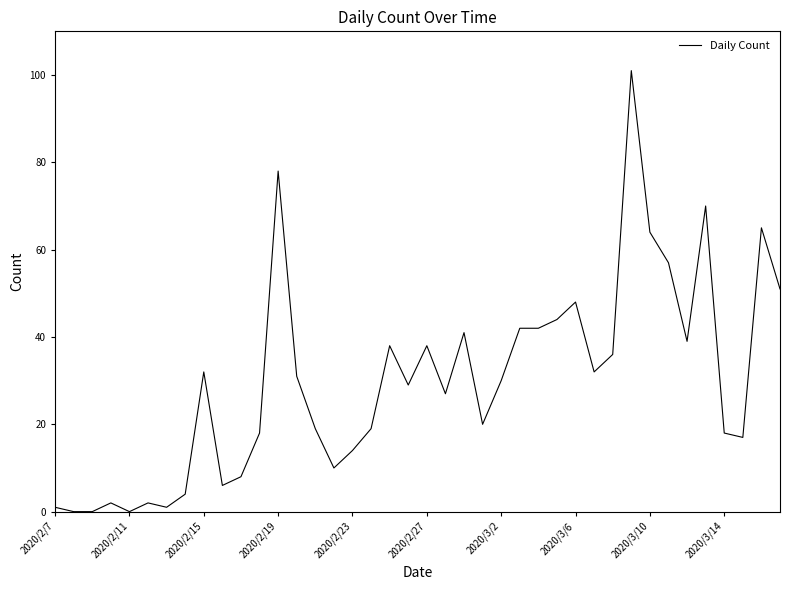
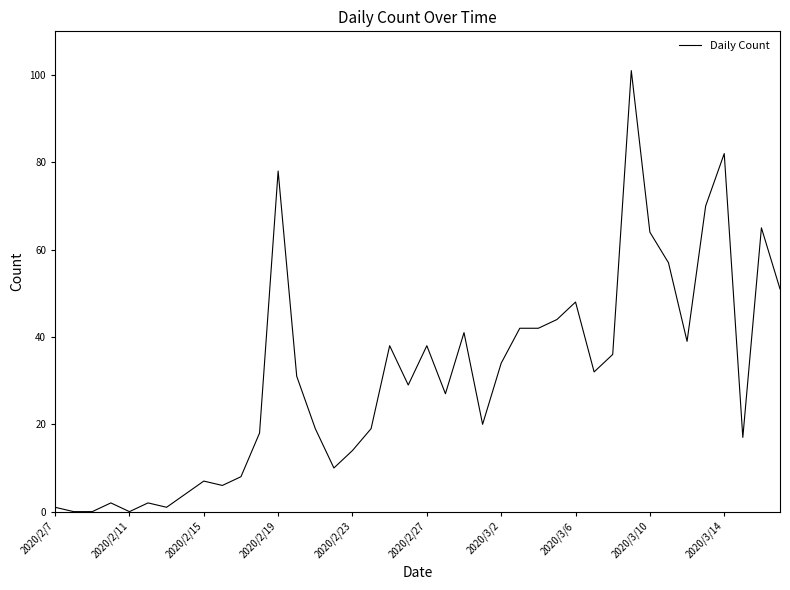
  {
    "2020/2/7": 1,
    "2020/2/11": 0,
-   "2020/2/15": 32,
+   "2020/2/15": 7,
    "2020/2/19": 78,
    "2020/2/23": 14,
    "2020/2/27": 38,
-   "2020/3/2": 30,
+   "2020/3/2": 34,
    "2020/3/6": 48,
    "2020/3/10": 64,
-   "2020/3/14": 18
+   "2020/3/14": 82
  }
